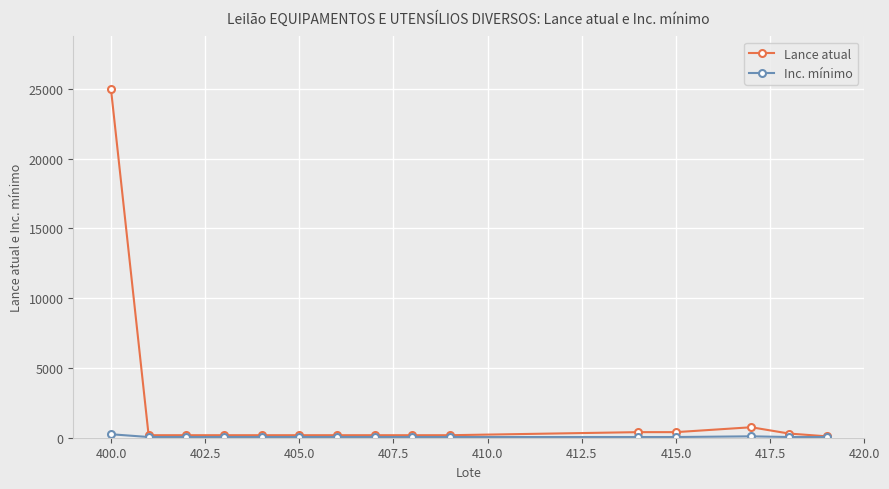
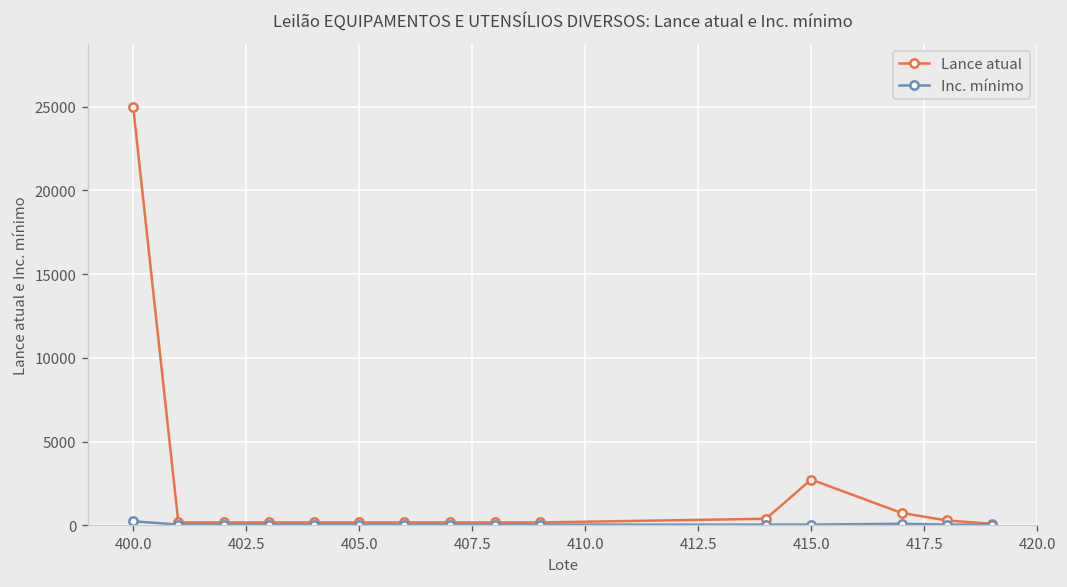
  {
    "Lance atual": {
      "400.0": 25000,
-     "415.0": 400
+     "415.0": 2700
    },
    "Inc. mínimo": {
      "400.0": 300,
      "415.0": 100
    }
  }
